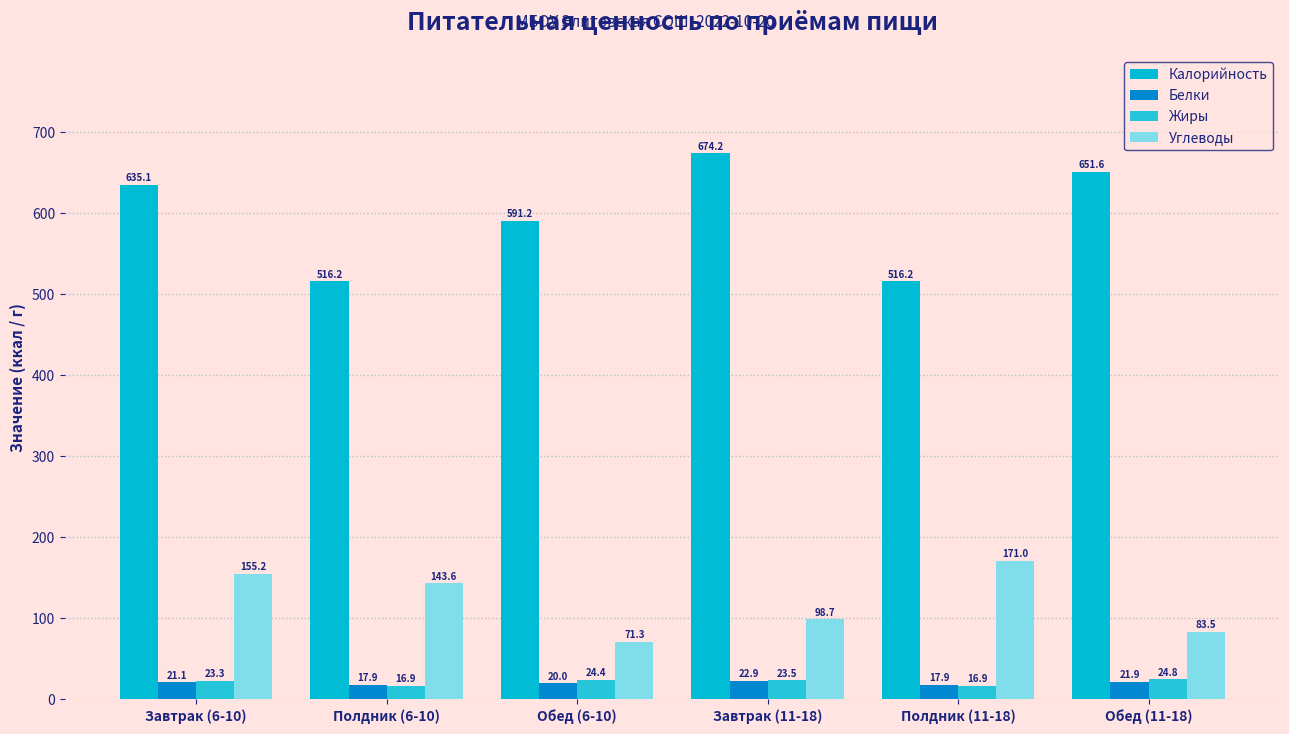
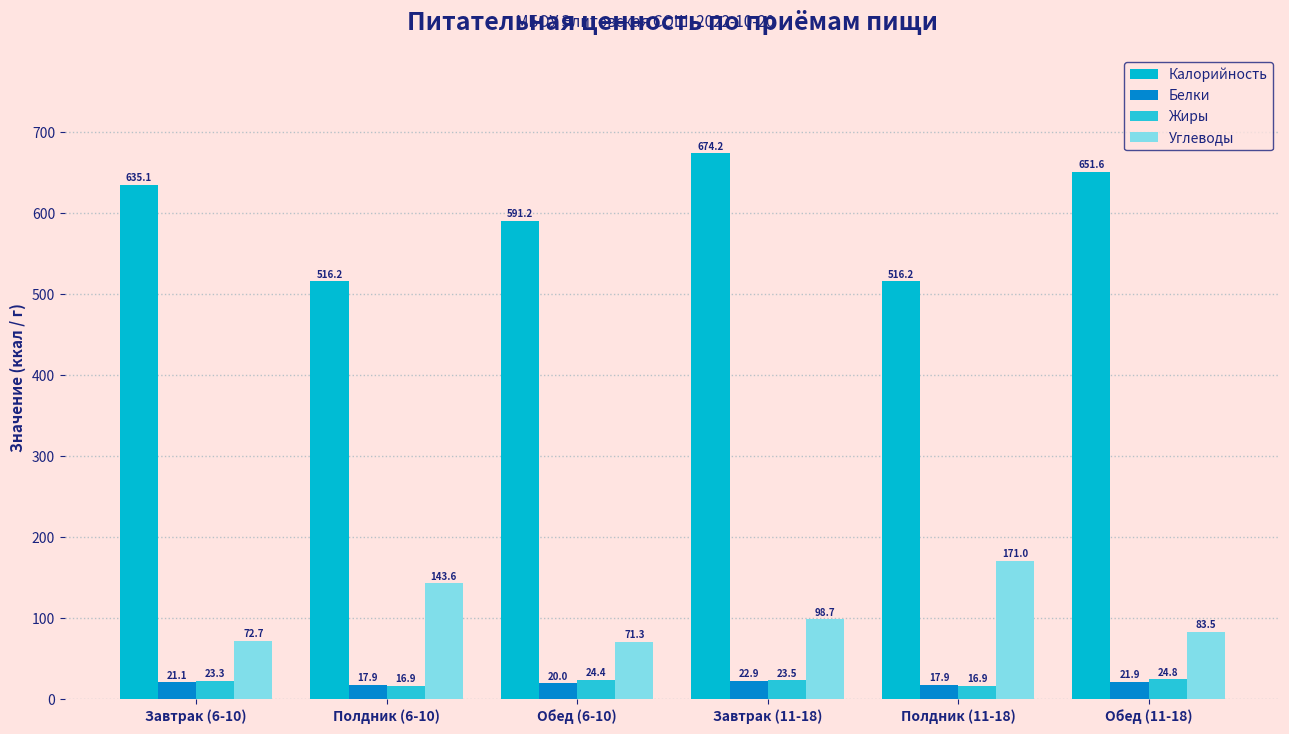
  {
    "Углеводы": {
-     "Завтрак (6-10)": 155.2,
+     "Завтрак (6-10)": 72.7,
      "Полдник (6-10)": 143.6,
      "Обед (6-10)": 71.3,
      "Завтрак (11-18)": 98.7,
      "Полдник (11-18)": 171.0,
      "Обед (11-18)": 83.5
    }
  }
